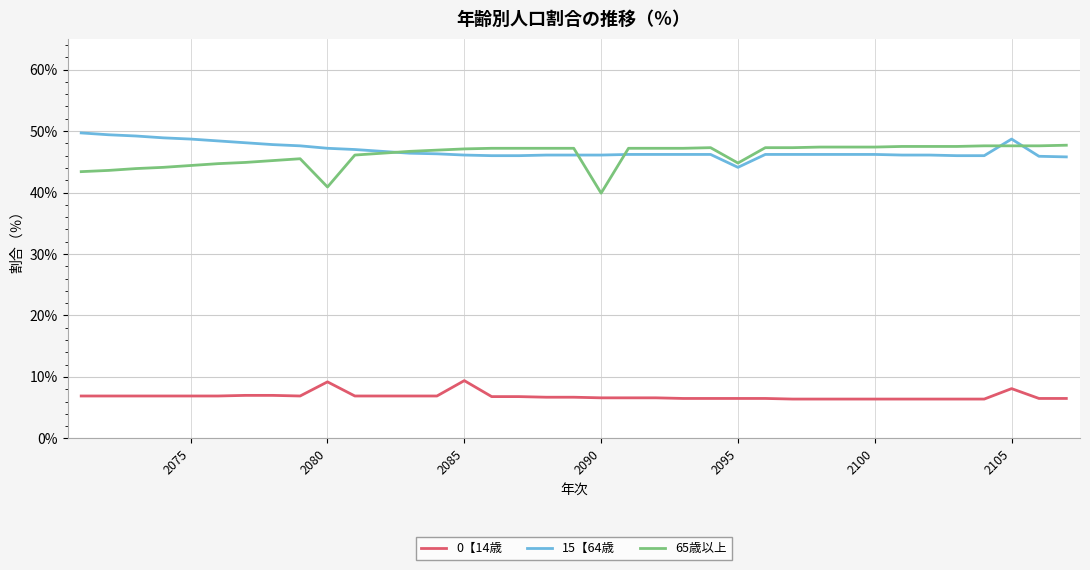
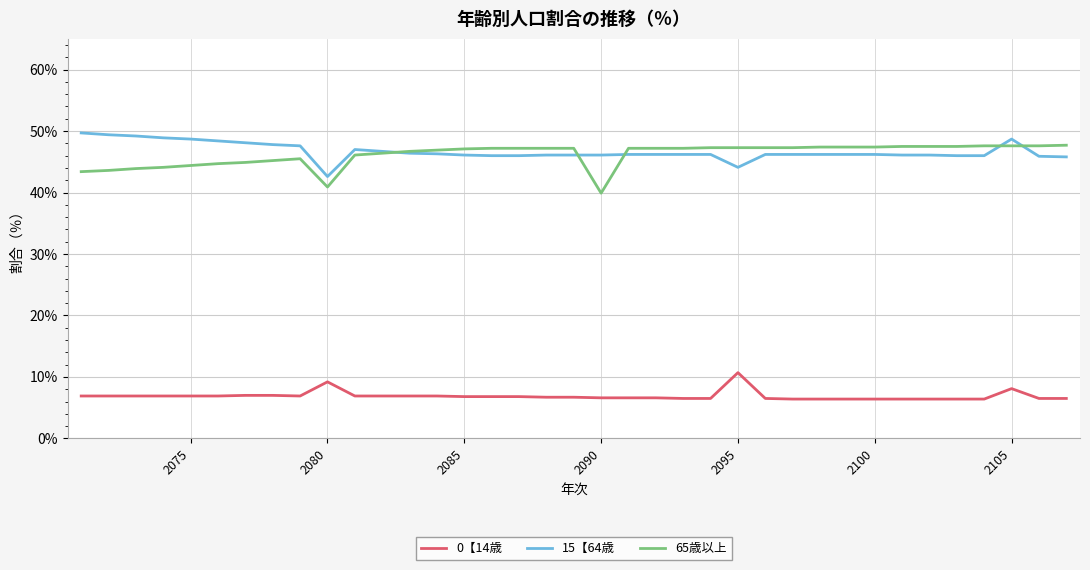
  {
    "0【14歳": {
      "2075": "7%",
      "2080": "9%",
-     "2085": "9%",
+     "2085": "7%",
      "2090": "7%",
-     "2095": "7%",
+     "2095": "11%",
      "2100": "6%",
      "2105": "8%"
    },
    "15【64歳": {
      "2075": "49%",
-     "2080": "47%",
+     "2080": "43%",
      "2085": "46%",
      "2090": "46%",
      "2095": "44%",
      "2100": "46%",
      "2105": "49%"
    },
    "65歳以上": {
      "2075": "44%",
      "2080": "41%",
      "2085": "47%",
      "2090": "40%",
-     "2095": "45%",
+     "2095": "47%",
      "2100": "47%",
      "2105": "48%"
    }
  }
